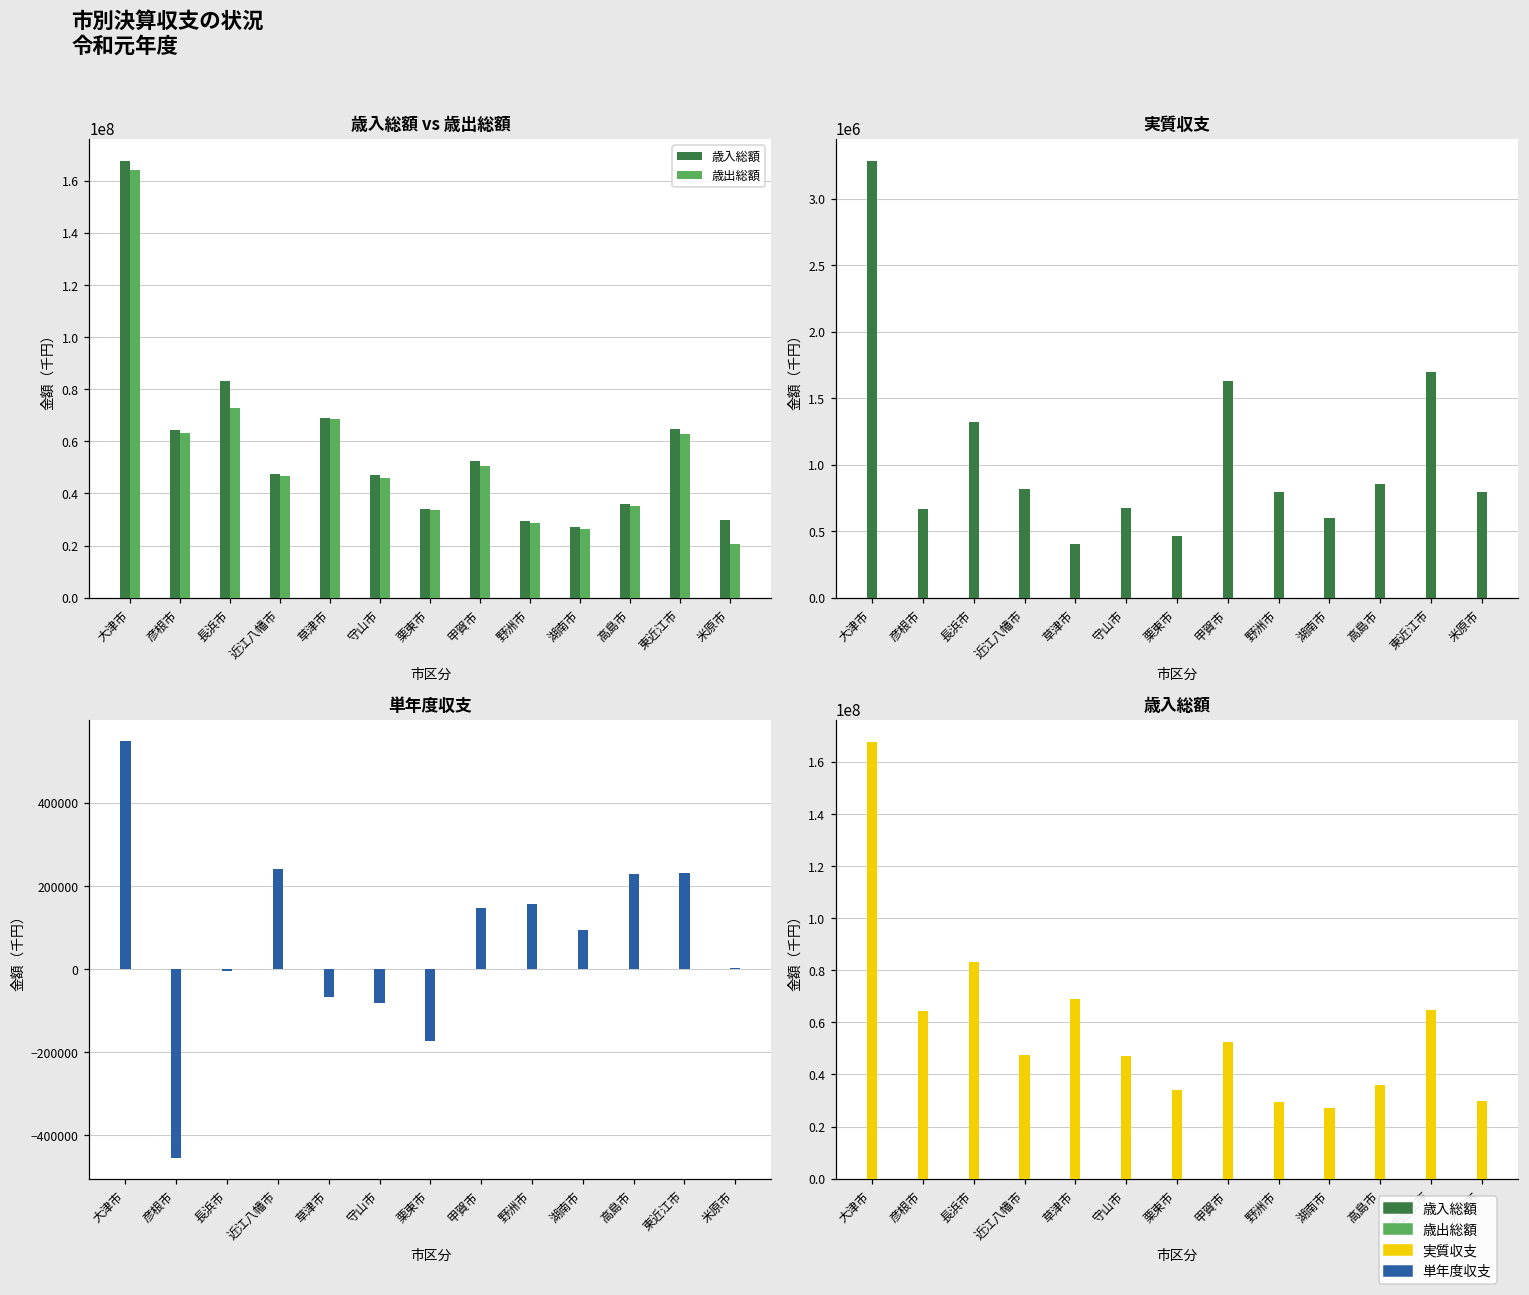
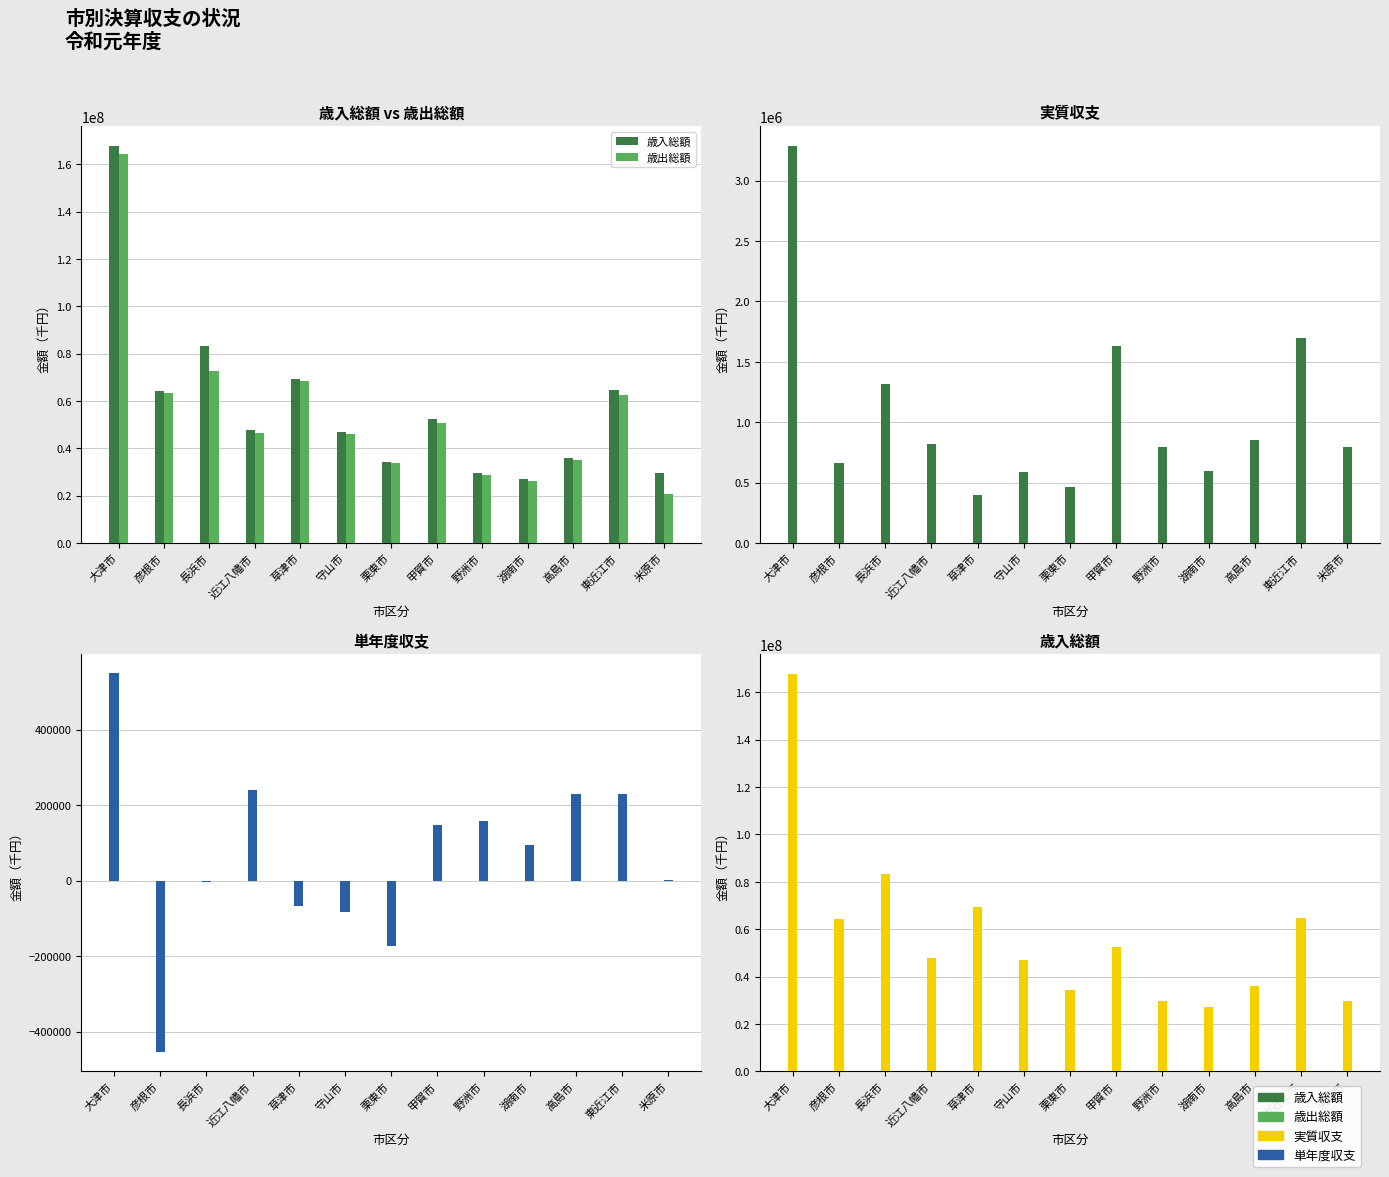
  {
    "歳入総額 vs 歳出総額": {
      "歳入総額": {
        "大津市": 168000000,
        "彦根市": 64000000,
        "長浜市": 83000000,
        "近江八幡市": 48000000,
        "草津市": 69000000,
        "守山市": 47000000,
        "栗東市": 34000000,
        "甲賀市": 53000000,
        "野洲市": 30000000,
        "湖南市": 27000000,
        "高島市": 36000000,
        "東近江市": 65000000,
        "米原市": 30000000
      },
      "歳出総額": {
        "大津市": 164000000,
        "彦根市": 63000000,
        "長浜市": 73000000,
        "近江八幡市": 47000000,
        "草津市": 68000000,
        "守山市": 46000000,
        "栗東市": 34000000,
        "甲賀市": 51000000,
        "野洲市": 29000000,
        "湖南市": 26000000,
        "高島市": 35000000,
        "東近江市": 63000000,
        "米原市": 21000000
      }
    },
    "実質収支": {
      "大津市": 3290000,
      "彦根市": 670000,
      "長浜市": 1320000,
      "近江八幡市": 820000,
      "草津市": 400000,
-     "守山市": 680000,
+     "守山市": 590000,
      "栗東市": 460000,
      "甲賀市": 1630000,
      "野洲市": 790000,
      "湖南市": 600000,
      "高島市": 860000,
      "東近江市": 1700000,
      "米原市": 800000
    },
    "単年度収支": {
      "大津市": 550000,
      "彦根市": -450000,
      "近江八幡市": 240000,
      "草津市": -70000,
      "守山市": -80000,
      "栗東市": -170000,
      "甲賀市": 150000,
      "野洲市": 160000,
      "湖南市": 100000,
      "高島市": 230000,
      "東近江市": 230000
    },
    "歳入総額": {
      "大津市": 168000000,
      "彦根市": 64000000,
      "長浜市": 83000000,
      "近江八幡市": 48000000,
      "草津市": 69000000,
      "守山市": 47000000,
      "栗東市": 34000000,
      "甲賀市": 53000000,
      "野洲市": 30000000,
      "湖南市": 27000000,
      "高島市": 36000000,
      "東近江市": 65000000,
      "米原市": 30000000
    }
  }
